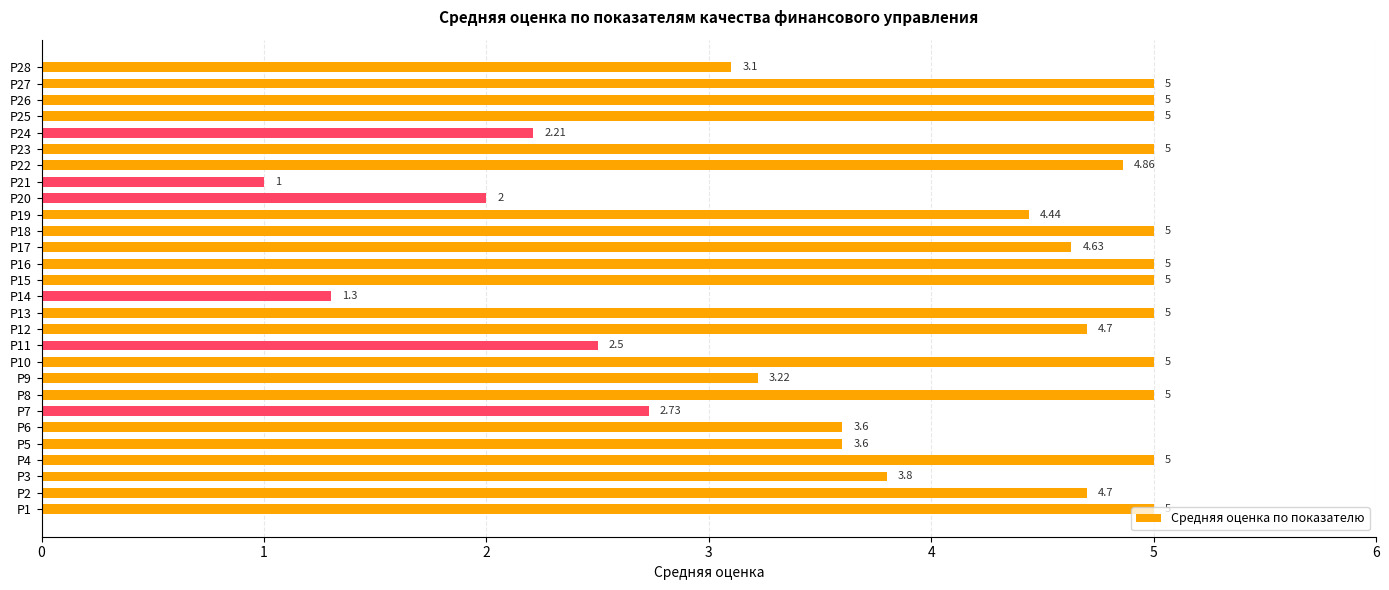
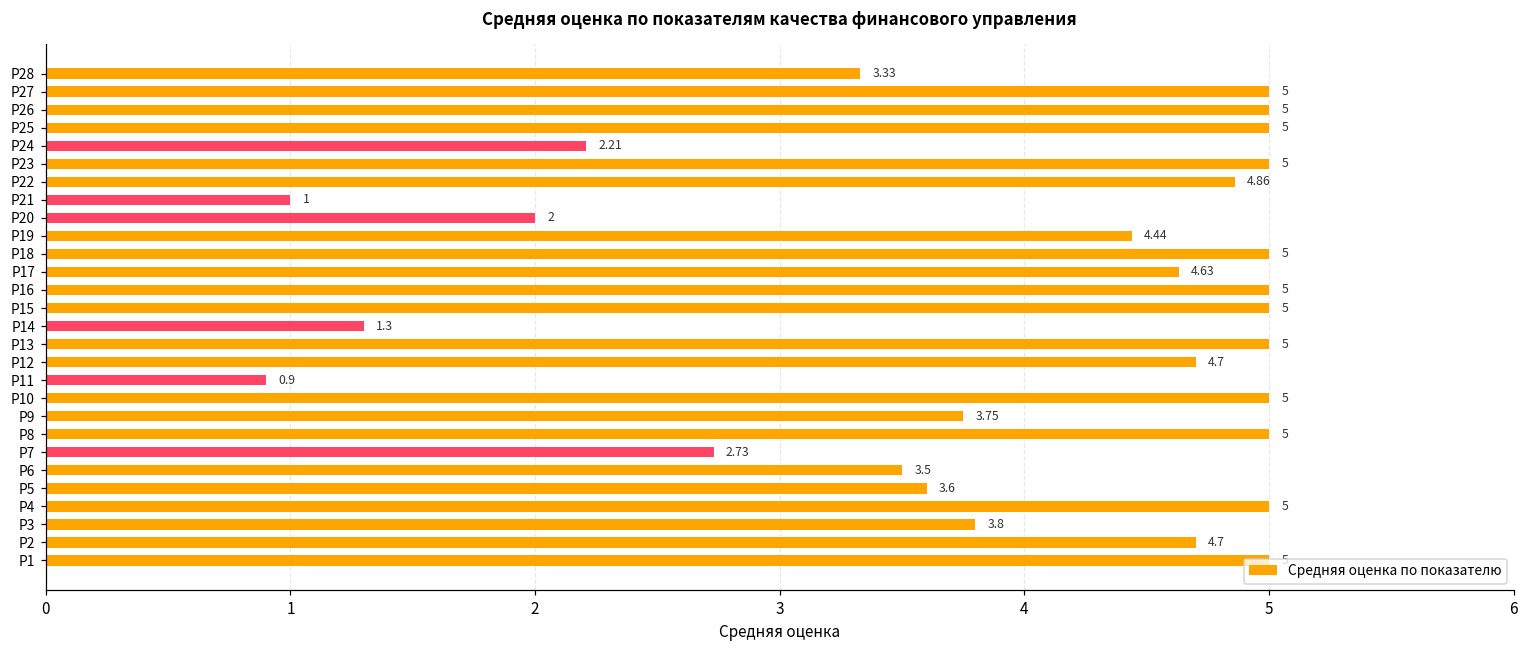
  {
-   "Р28": 3.1,
+   "Р28": 3.33,
    "Р27": 5,
    "Р26": 5,
    "Р25": 5,
    "Р24": 2.21,
    "Р23": 5,
    "Р22": 4.86,
    "Р21": 1,
    "Р20": 2,
    "Р19": 4.44,
    "Р18": 5,
    "Р17": 4.63,
    "Р16": 5,
    "Р15": 5,
    "Р14": 1.3,
    "Р13": 5,
    "Р12": 4.7,
-   "Р11": 2.5,
+   "Р11": 0.9,
    "Р10": 5,
-   "Р9": 3.22,
+   "Р9": 3.75,
    "Р8": 5,
    "Р7": 2.73,
-   "Р6": 3.6,
+   "Р6": 3.5,
    "Р5": 3.6,
    "Р4": 5,
    "Р3": 3.8,
    "Р2": 4.7
  }
